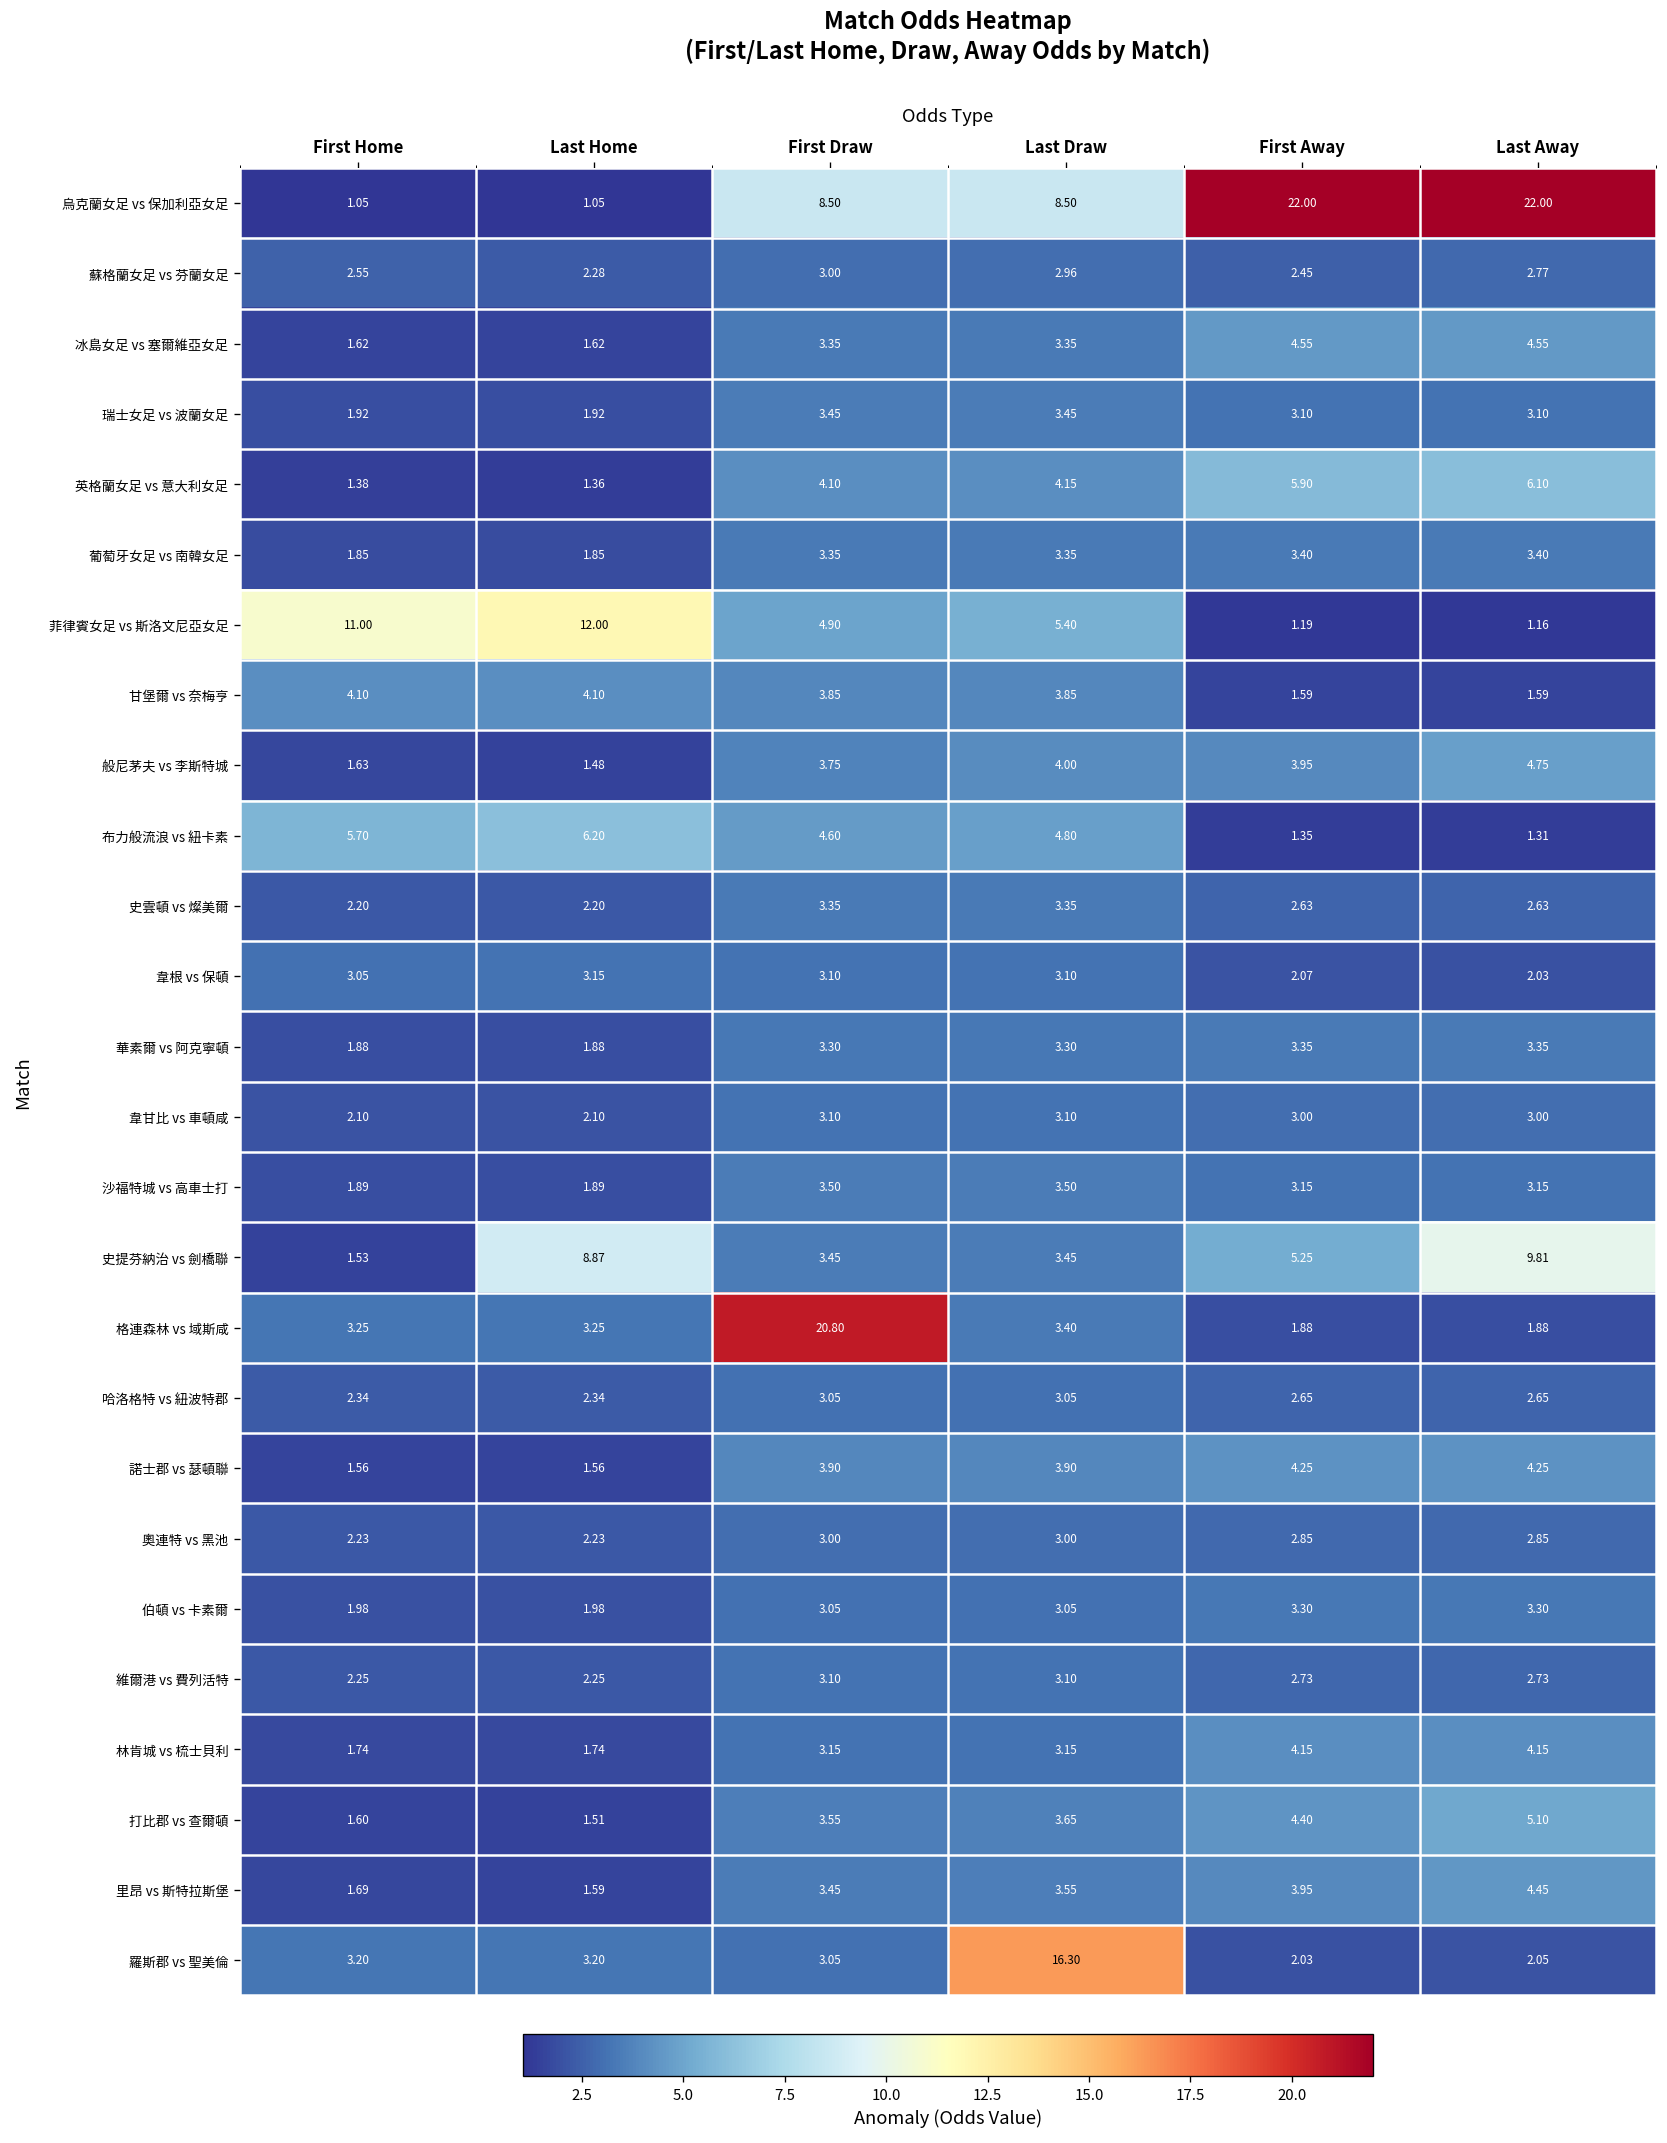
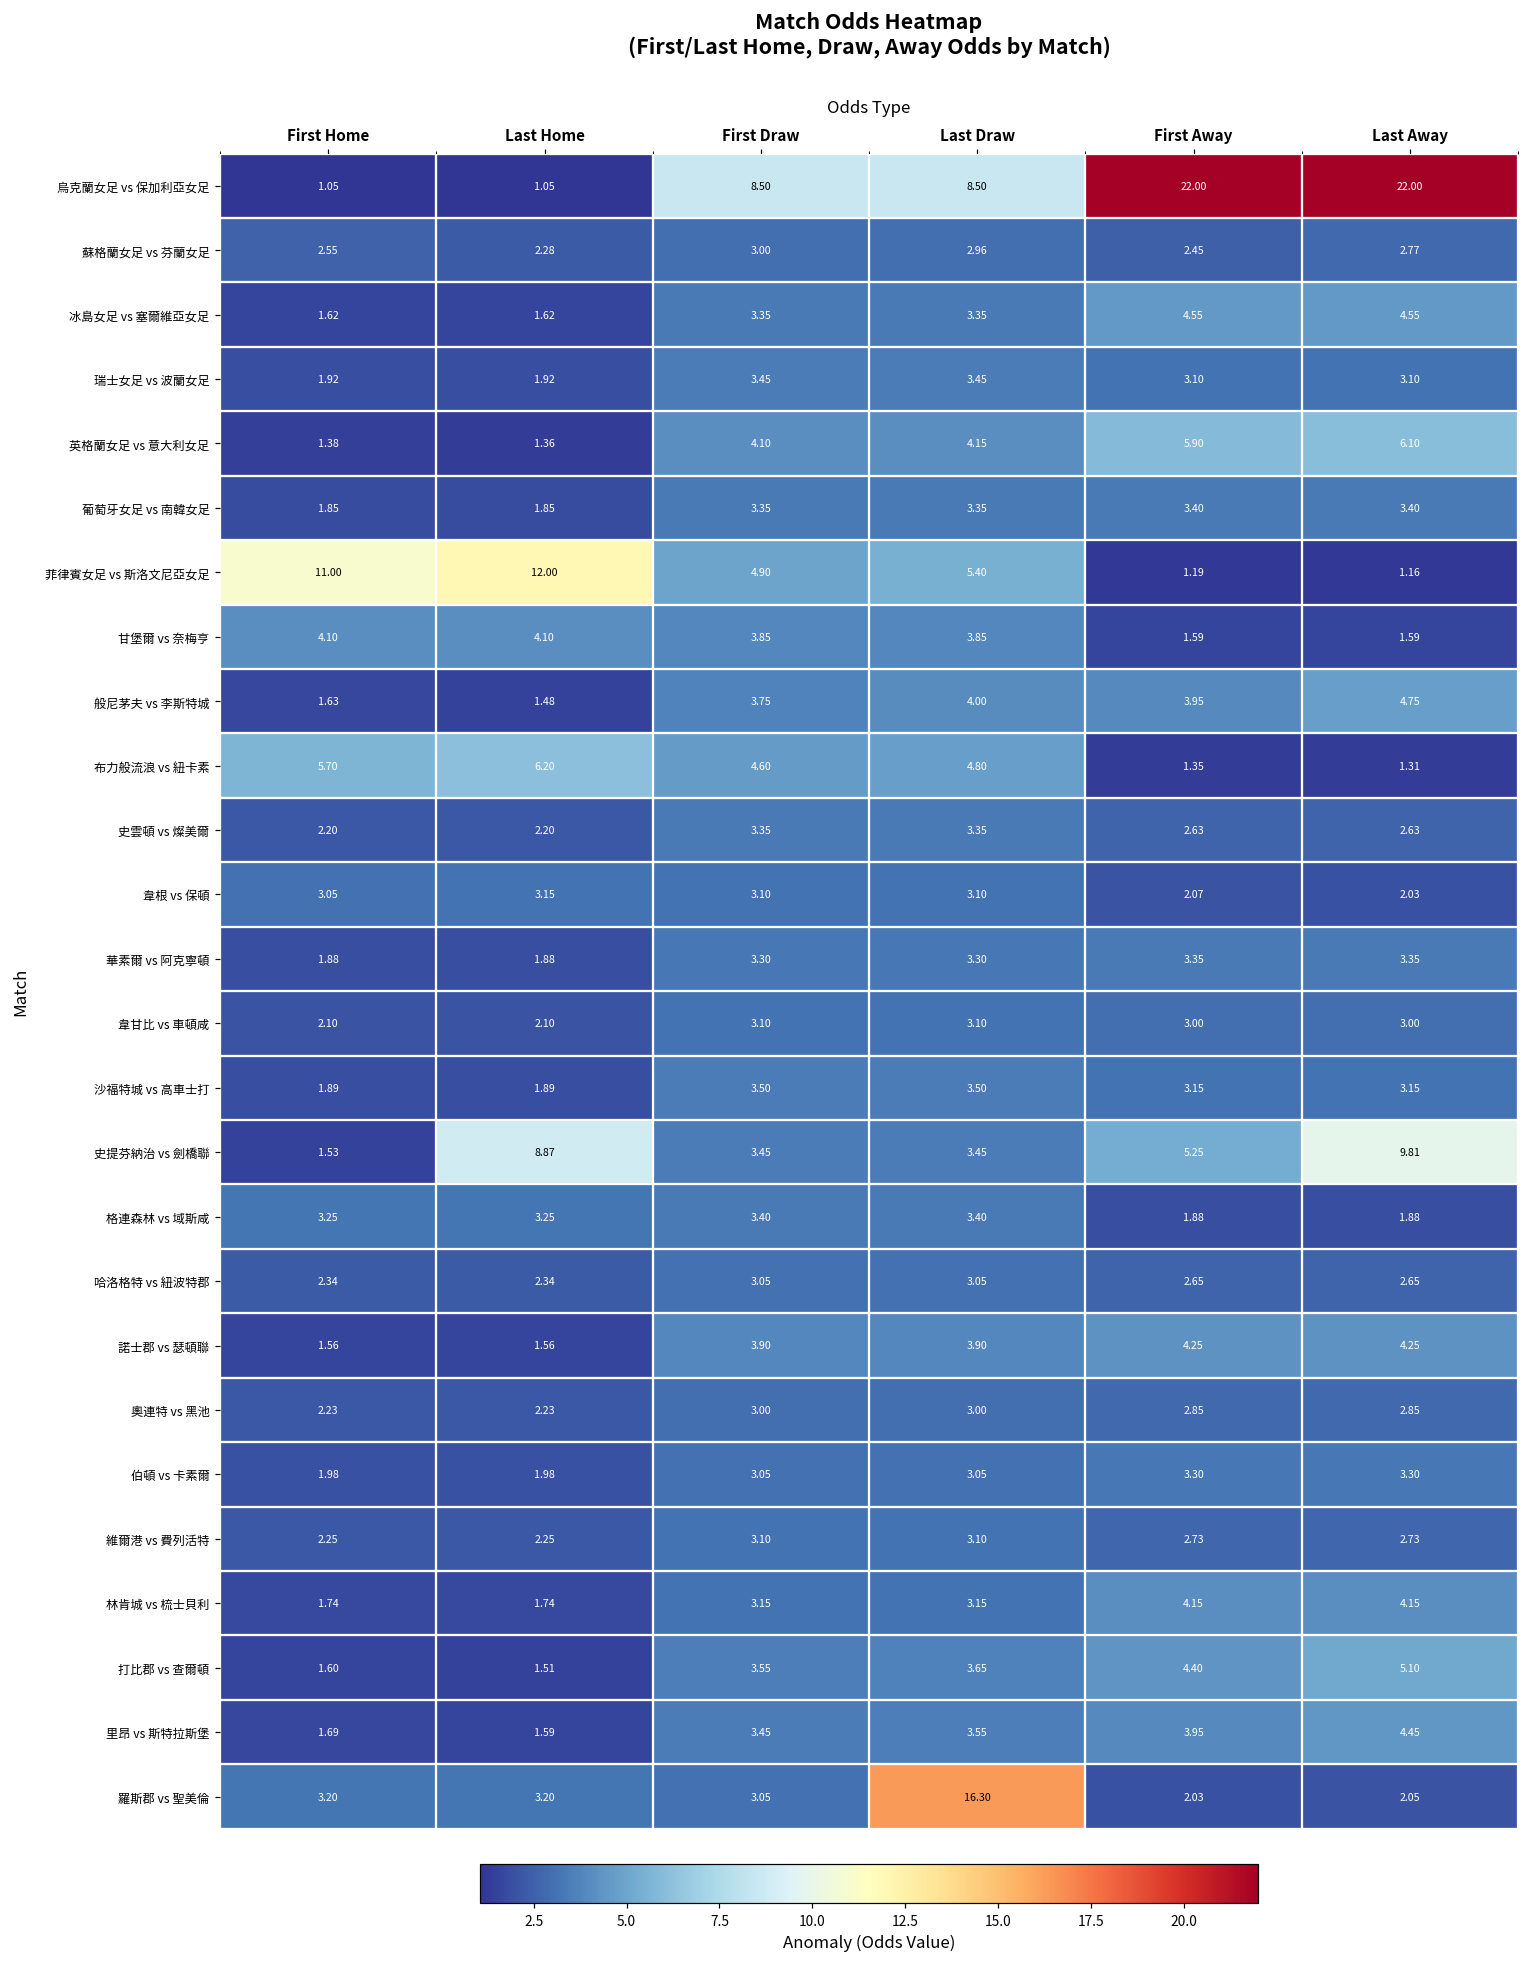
  {
    "烏克蘭女足 vs 保加利亞女足": {
      "First Home": 1.05,
      "Last Home": 1.05,
      "First Draw": 8.50,
      "Last Draw": 8.50,
      "First Away": 22.00,
      "Last Away": 22.00
    },
    "蘇格蘭女足 vs 芬蘭女足": {
      "First Home": 2.55,
      "Last Home": 2.28,
      "First Draw": 3.00,
      "Last Draw": 2.96,
      "First Away": 2.45,
      "Last Away": 2.77
    },
    "冰島女足 vs 塞爾維亞女足": {
      "First Home": 1.62,
      "Last Home": 1.62,
      "First Draw": 3.35,
      "Last Draw": 3.35,
      "First Away": 4.55,
      "Last Away": 4.55
    },
    "瑞士女足 vs 波蘭女足": {
      "First Home": 1.92,
      "Last Home": 1.92,
      "First Draw": 3.45,
      "Last Draw": 3.45,
      "First Away": 3.10,
      "Last Away": 3.10
    },
    "英格蘭女足 vs 意大利女足": {
      "First Home": 1.38,
      "Last Home": 1.36,
      "First Draw": 4.10,
      "Last Draw": 4.15,
      "First Away": 5.90,
      "Last Away": 6.10
    },
    "葡萄牙女足 vs 南韓女足": {
      "First Home": 1.85,
      "Last Home": 1.85,
      "First Draw": 3.35,
      "Last Draw": 3.35,
      "First Away": 3.40,
      "Last Away": 3.40
    },
    "菲律賓女足 vs 斯洛文尼亞女足": {
      "First Home": 11.00,
      "Last Home": 12.00,
      "First Draw": 4.90,
      "Last Draw": 5.40,
      "First Away": 1.19,
      "Last Away": 1.16
    },
    "甘堡爾 vs 奈梅亨": {
      "First Home": 4.10,
      "Last Home": 4.10,
      "First Draw": 3.85,
      "Last Draw": 3.85,
      "First Away": 1.59,
      "Last Away": 1.59
    },
    "般尼茅夫 vs 李斯特城": {
      "First Home": 1.63,
      "Last Home": 1.48,
      "First Draw": 3.75,
      "Last Draw": 4.00,
      "First Away": 3.95,
      "Last Away": 4.75
    },
    "布力般流浪 vs 紐卡素": {
      "First Home": 5.70,
      "Last Home": 6.20,
      "First Draw": 4.60,
      "Last Draw": 4.80,
      "First Away": 1.35,
      "Last Away": 1.31
    },
    "史雲頓 vs 燦美爾": {
      "First Home": 2.20,
      "Last Home": 2.20,
      "First Draw": 3.35,
      "Last Draw": 3.35,
      "First Away": 2.63,
      "Last Away": 2.63
    },
    "韋根 vs 保頓": {
      "First Home": 3.05,
      "Last Home": 3.15,
      "First Draw": 3.10,
      "Last Draw": 3.10,
      "First Away": 2.07,
      "Last Away": 2.03
    },
    "華素爾 vs 阿克寧頓": {
      "First Home": 1.88,
      "Last Home": 1.88,
      "First Draw": 3.30,
      "Last Draw": 3.30,
      "First Away": 3.35,
      "Last Away": 3.35
    },
    "韋甘比 vs 車頓咸": {
      "First Home": 2.10,
      "Last Home": 2.10,
      "First Draw": 3.10,
      "Last Draw": 3.10,
      "First Away": 3.00,
      "Last Away": 3.00
    },
    "沙福特城 vs 高車士打": {
      "First Home": 1.89,
      "Last Home": 1.89,
      "First Draw": 3.50,
      "Last Draw": 3.50,
      "First Away": 3.15,
      "Last Away": 3.15
    },
    "史提芬納治 vs 劍橋聯": {
      "First Home": 1.53,
      "Last Home": 8.87,
      "First Draw": 3.45,
      "Last Draw": 3.45,
      "First Away": 5.25,
      "Last Away": 9.81
    },
    "格連森林 vs 域斯咸": {
      "First Home": 3.25,
      "Last Home": 3.25,
-     "First Draw": 20.80,
+     "First Draw": 3.40,
      "Last Draw": 3.40,
      "First Away": 1.88,
      "Last Away": 1.88
    },
    "哈洛格特 vs 紐波特郡": {
      "First Home": 2.34,
      "Last Home": 2.34,
      "First Draw": 3.05,
      "Last Draw": 3.05,
      "First Away": 2.65,
      "Last Away": 2.65
    },
    "諾士郡 vs 瑟頓聯": {
      "First Home": 1.56,
      "Last Home": 1.56,
      "First Draw": 3.90,
      "Last Draw": 3.90,
      "First Away": 4.25,
      "Last Away": 4.25
    },
    "奧連特 vs 黑池": {
      "First Home": 2.23,
      "Last Home": 2.23,
      "First Draw": 3.00,
      "Last Draw": 3.00,
      "First Away": 2.85,
      "Last Away": 2.85
    },
    "伯頓 vs 卡素爾": {
      "First Home": 1.98,
      "Last Home": 1.98,
      "First Draw": 3.05,
      "Last Draw": 3.05,
      "First Away": 3.30,
      "Last Away": 3.30
    },
    "維爾港 vs 費列活特": {
      "First Home": 2.25,
      "Last Home": 2.25,
      "First Draw": 3.10,
      "Last Draw": 3.10,
      "First Away": 2.73,
      "Last Away": 2.73
    },
    "林肯城 vs 梳士貝利": {
      "First Home": 1.74,
      "Last Home": 1.74,
      "First Draw": 3.15,
      "Last Draw": 3.15,
      "First Away": 4.15,
      "Last Away": 4.15
    },
    "打比郡 vs 查爾頓": {
      "First Home": 1.60,
      "Last Home": 1.51,
      "First Draw": 3.55,
      "Last Draw": 3.65,
      "First Away": 4.40,
      "Last Away": 5.10
    },
    "里昂 vs 斯特拉斯堡": {
      "First Home": 1.69,
      "Last Home": 1.59,
      "First Draw": 3.45,
      "Last Draw": 3.55,
      "First Away": 3.95,
      "Last Away": 4.45
    },
    "羅斯郡 vs 聖美倫": {
      "First Home": 3.20,
      "Last Home": 3.20,
      "First Draw": 3.05,
      "Last Draw": 16.30,
      "First Away": 2.03,
      "Last Away": 2.05
    }
  }
